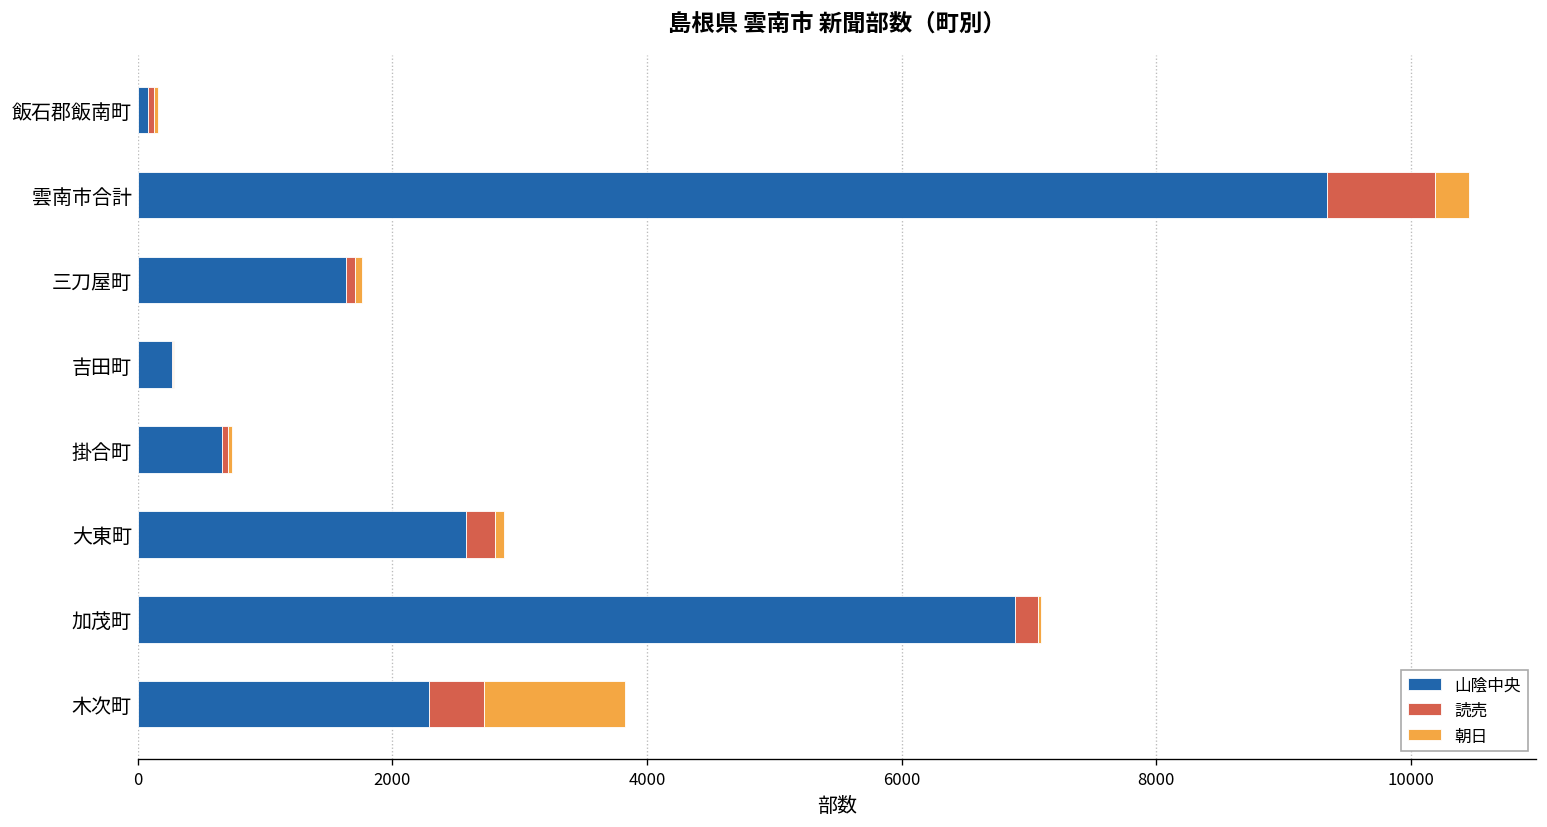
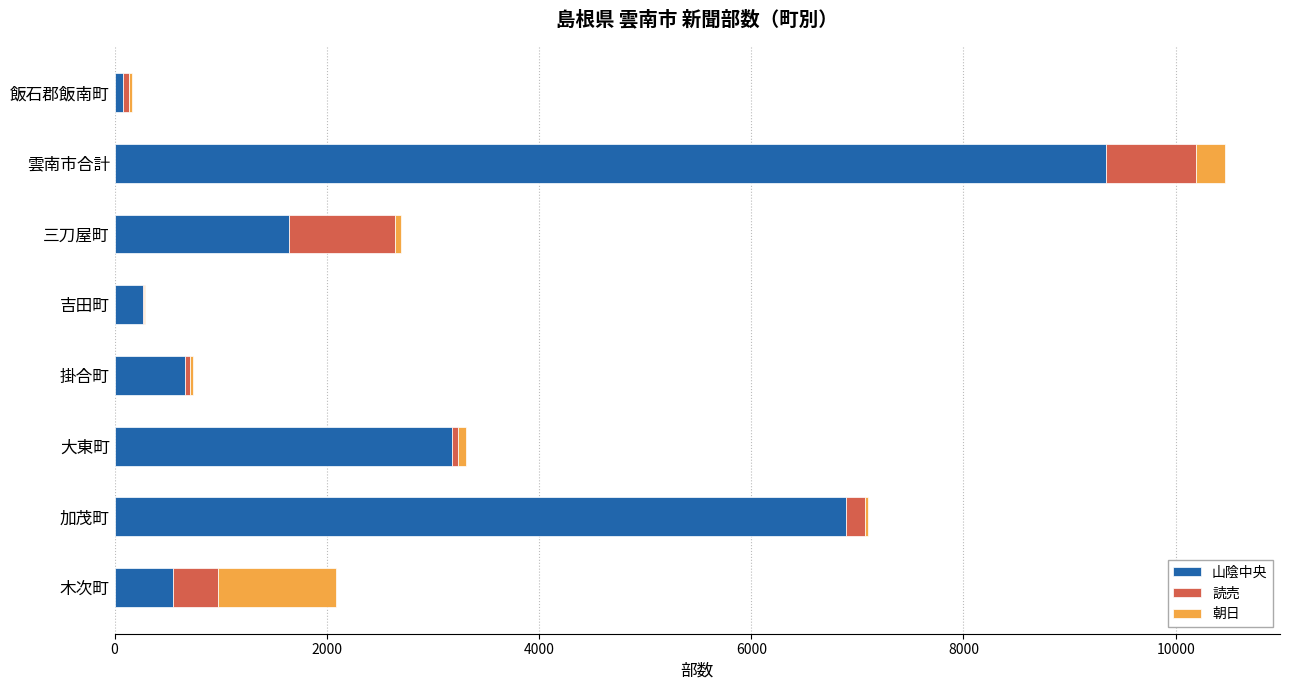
  {
    "山陰中央": {
      "飯石郡飯南町": 80,
      "雲南市合計": 9340,
      "三刀屋町": 1640,
      "吉田町": 270,
      "掛合町": 660,
-     "大東町": 2580,
+     "大東町": 3180,
      "加茂町": 6890,
-     "木次町": 2290
+     "木次町": 550
    },
    "読売": {
      "飯石郡飯南町": 50,
      "雲南市合計": 850,
-     "三刀屋町": 70,
+     "三刀屋町": 1010,
      "掛合町": 50,
-     "大東町": 230,
+     "大東町": 60,
      "加茂町": 180,
      "木次町": 430
    },
    "朝日": {
      "飯石郡飯南町": 30,
      "雲南市合計": 270,
      "三刀屋町": 50,
      "掛合町": 30,
      "大東町": 70,
      "加茂町": 30,
      "木次町": 1110
    }
  }
